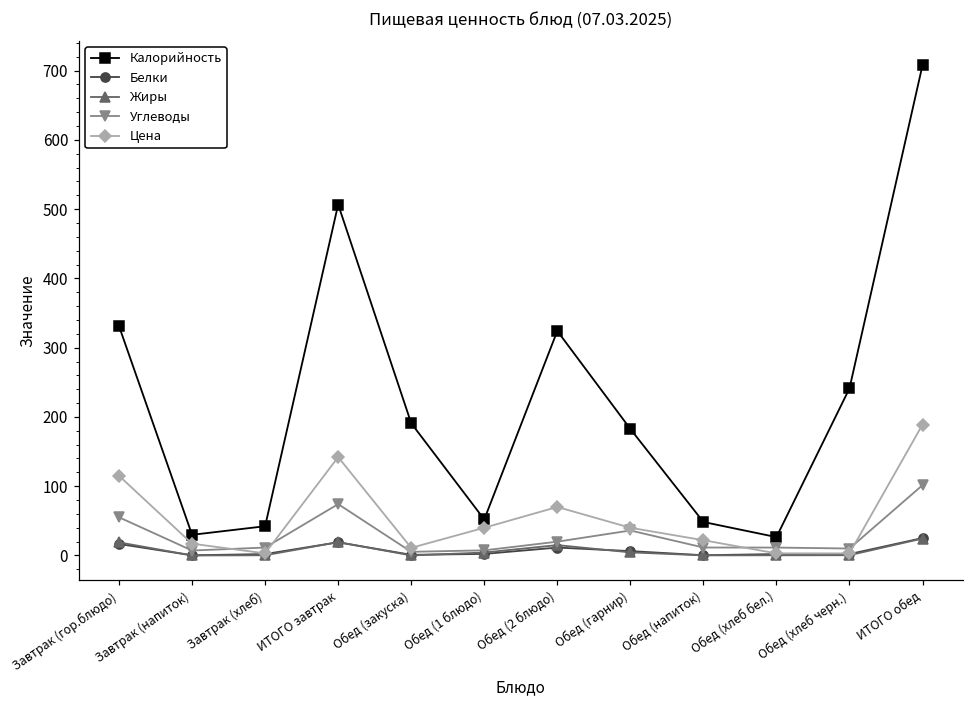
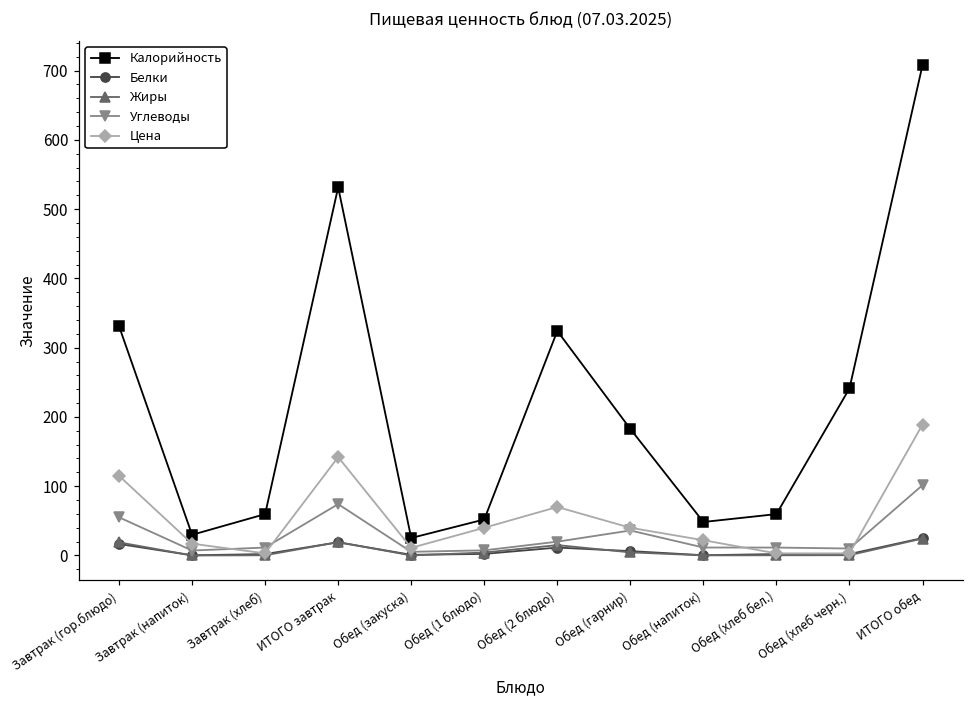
  {
    "Калорийность": {
      "Завтрак (гор.блюдо)": 330,
      "Завтрак (напиток)": 30,
-     "Завтрак (хлеб)": 40,
-     "ИТОГО завтрак": 510,
-     "Обед (закуска)": 190,
+     "Завтрак (хлеб)": 60,
+     "ИТОГО завтрак": 530,
+     "Обед (закуска)": 30,
      "Обед (1 блюдо)": 50,
      "Обед (2 блюдо)": 320,
      "Обед (гарнир)": 180,
      "Обед (напиток)": 50,
-     "Обед (хлеб бел.)": 30,
+     "Обед (хлеб бел.)": 60,
      "Обед (хлеб черн.)": 240,
      "ИТОГО обед": 710
    }
  }
